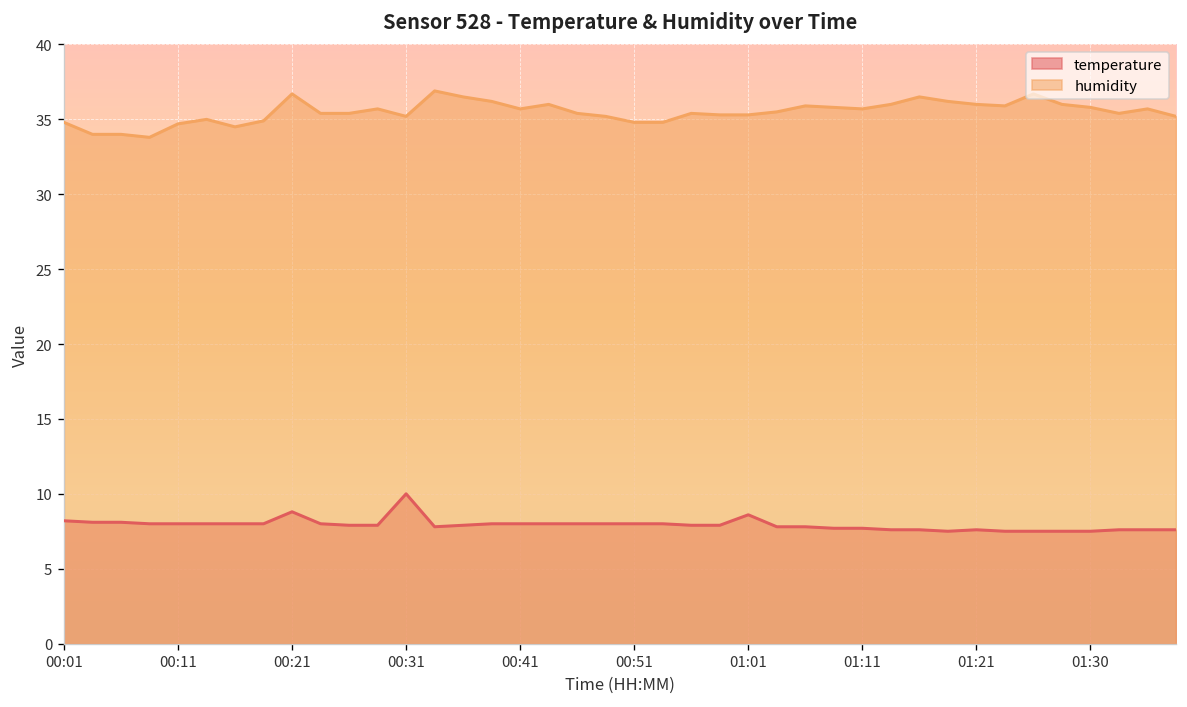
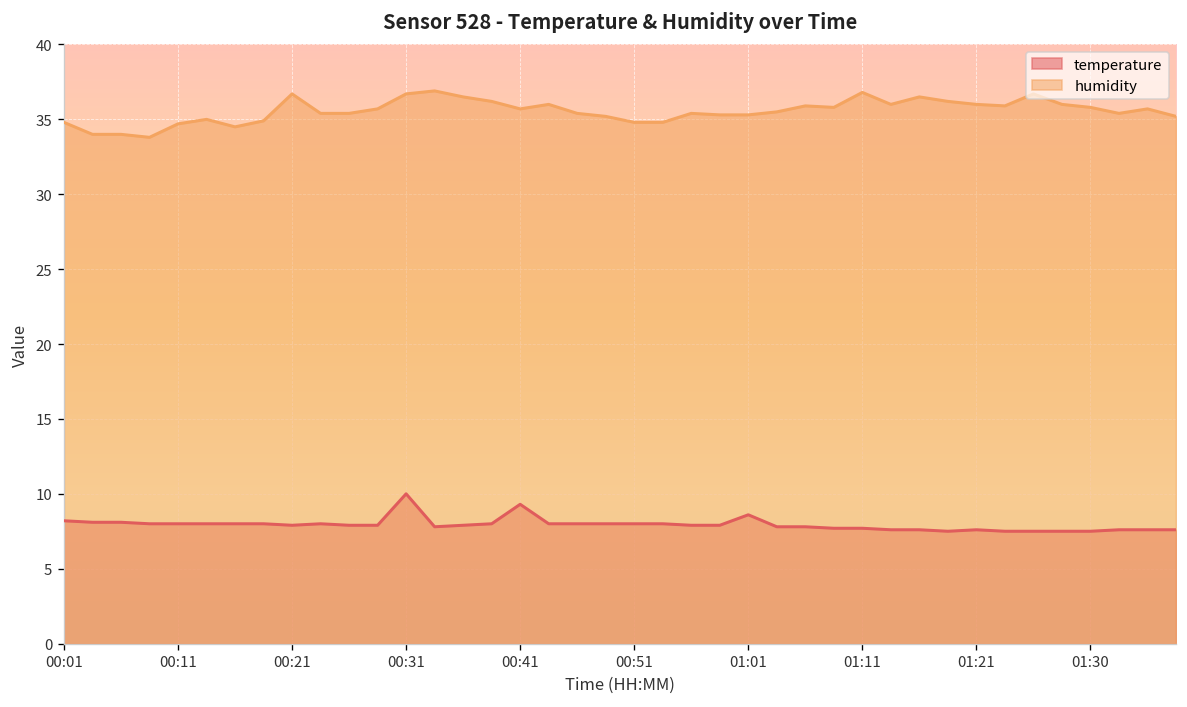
  {
    "temperature": {
      "00:01": 8.2,
      "00:11": 8.0,
-     "00:21": 8.8,
+     "00:21": 7.9,
      "00:31": 10.0,
-     "00:41": 8.0,
+     "00:41": 9.3,
      "00:51": 8.0,
      "01:01": 8.6,
      "01:11": 7.7,
      "01:21": 7.6,
      "01:30": 7.5
    },
    "humidity": {
      "00:01": 34.8,
      "00:11": 34.7,
      "00:21": 36.7,
-     "00:31": 35.2,
+     "00:31": 36.7,
      "00:41": 35.7,
      "00:51": 34.8,
      "01:01": 35.3,
-     "01:11": 35.7,
+     "01:11": 36.8,
      "01:21": 36.0,
      "01:30": 35.8
    }
  }
